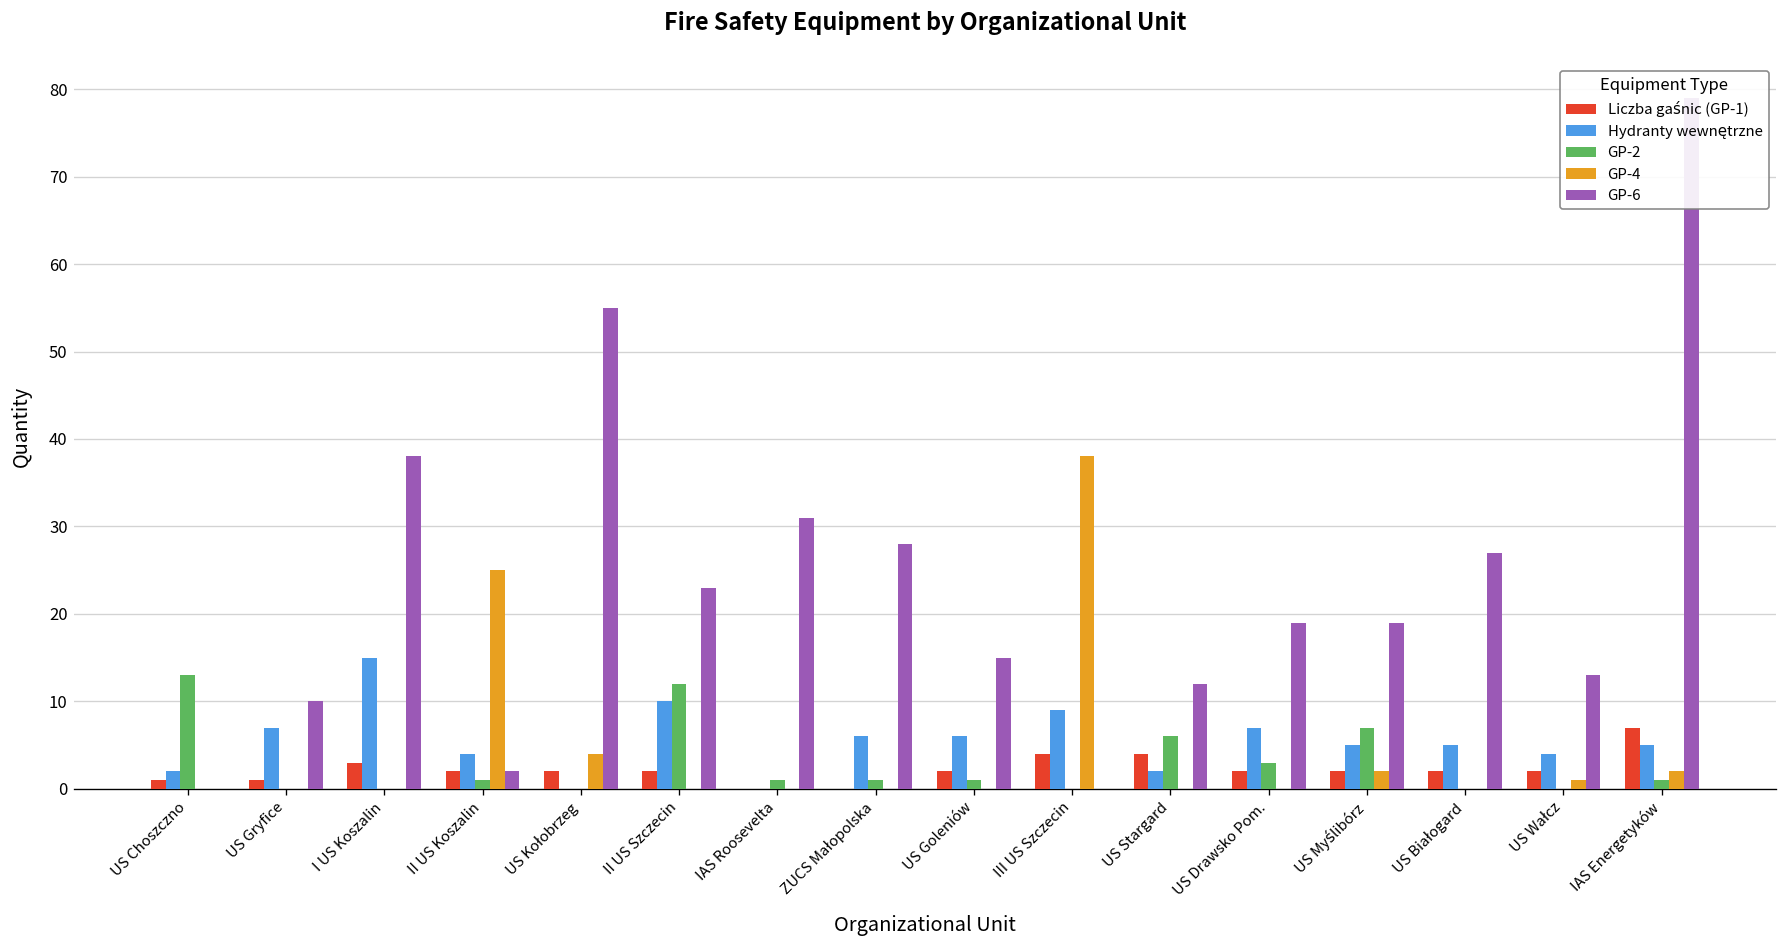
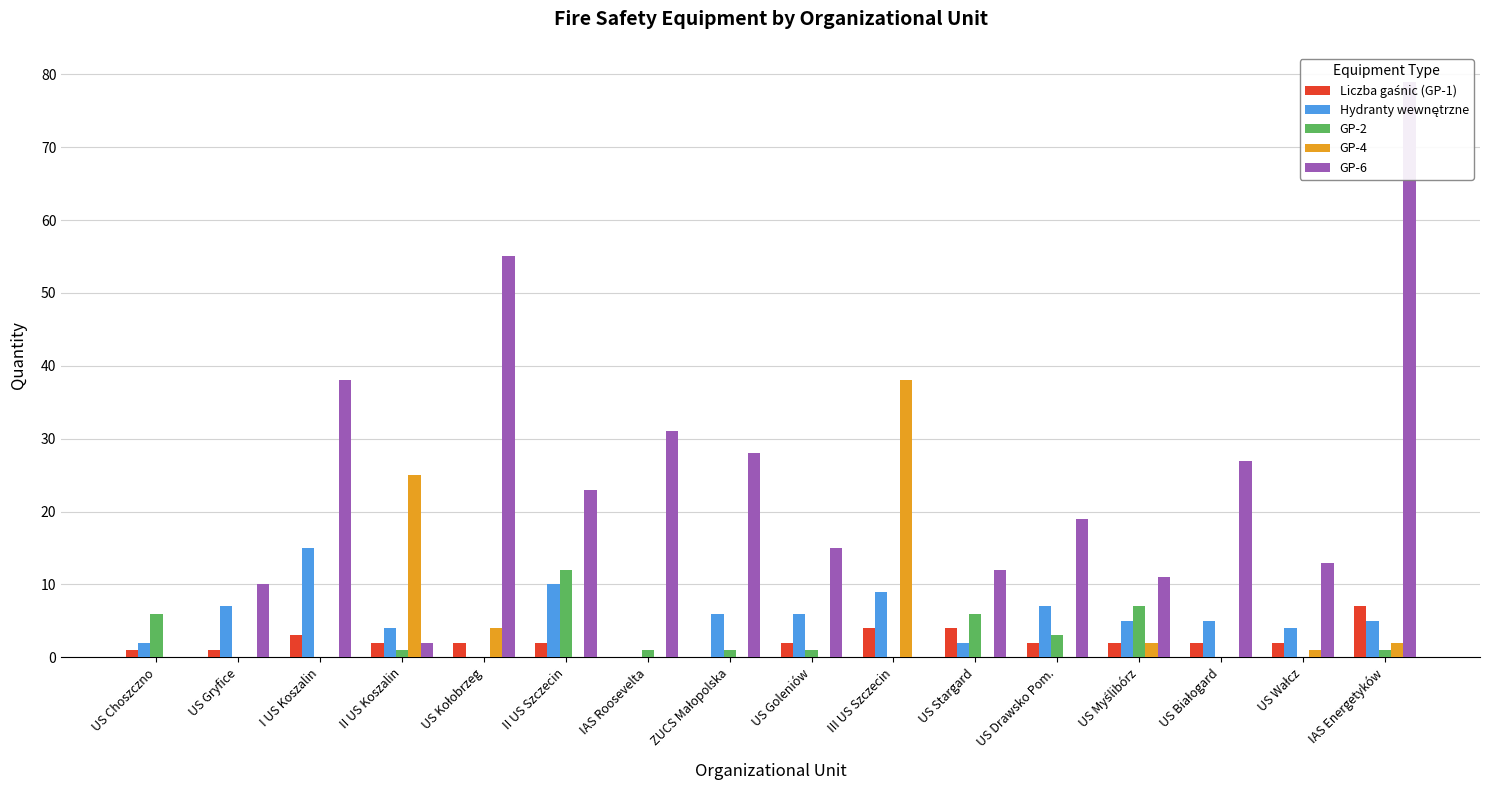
  {
    "Liczba gaśnic (GP-1)": {
      "US Choszczno": 1,
      "US Gryfice": 1,
      "I US Koszalin": 3,
      "II US Koszalin": 2,
      "US Kołobrzeg": 2,
      "II US Szczecin": 2,
      "IAS Roosevelta": 0,
      "ZUCS Małopolska": 0,
      "US Goleniów": 2,
      "III US Szczecin": 4,
      "US Stargard": 4,
      "US Drawsko Pom.": 2,
      "US Myślibórz": 2,
      "US Białogard": 2,
      "US Wałcz": 2,
      "IAS Energetyków": 7
    },
    "Hydranty wewnętrzne": {
      "US Choszczno": 2,
      "US Gryfice": 7,
      "I US Koszalin": 15,
      "II US Koszalin": 4,
      "US Kołobrzeg": 0,
      "II US Szczecin": 10,
      "IAS Roosevelta": 0,
      "ZUCS Małopolska": 6,
      "US Goleniów": 6,
      "III US Szczecin": 9,
      "US Stargard": 2,
      "US Drawsko Pom.": 7,
      "US Myślibórz": 5,
      "US Białogard": 5,
      "US Wałcz": 4,
      "IAS Energetyków": 5
    },
    "GP-2": {
-     "US Choszczno": 13,
+     "US Choszczno": 6,
      "US Gryfice": 0,
      "I US Koszalin": 0,
      "II US Koszalin": 1,
      "US Kołobrzeg": 0,
      "II US Szczecin": 12,
      "IAS Roosevelta": 1,
      "ZUCS Małopolska": 1,
      "US Goleniów": 1,
      "III US Szczecin": 0,
      "US Stargard": 6,
      "US Drawsko Pom.": 3,
      "US Myślibórz": 7,
      "US Białogard": 0,
      "US Wałcz": 0,
      "IAS Energetyków": 1
    },
    "GP-4": {
      "US Choszczno": 0,
      "US Gryfice": 0,
      "I US Koszalin": 0,
      "II US Koszalin": 25,
      "US Kołobrzeg": 4,
      "II US Szczecin": 0,
      "IAS Roosevelta": 0,
      "ZUCS Małopolska": 0,
      "US Goleniów": 0,
      "III US Szczecin": 38,
      "US Stargard": 0,
      "US Drawsko Pom.": 0,
      "US Myślibórz": 2,
      "US Białogard": 0,
      "US Wałcz": 1,
      "IAS Energetyków": 2
    },
    "GP-6": {
      "US Choszczno": 0,
      "US Gryfice": 10,
      "I US Koszalin": 38,
      "II US Koszalin": 2,
      "US Kołobrzeg": 55,
      "II US Szczecin": 23,
      "IAS Roosevelta": 31,
      "ZUCS Małopolska": 28,
      "US Goleniów": 15,
      "III US Szczecin": 0,
      "US Stargard": 12,
      "US Drawsko Pom.": 19,
-     "US Myślibórz": 19,
+     "US Myślibórz": 11,
      "US Białogard": 27,
      "US Wałcz": 13
    }
  }
